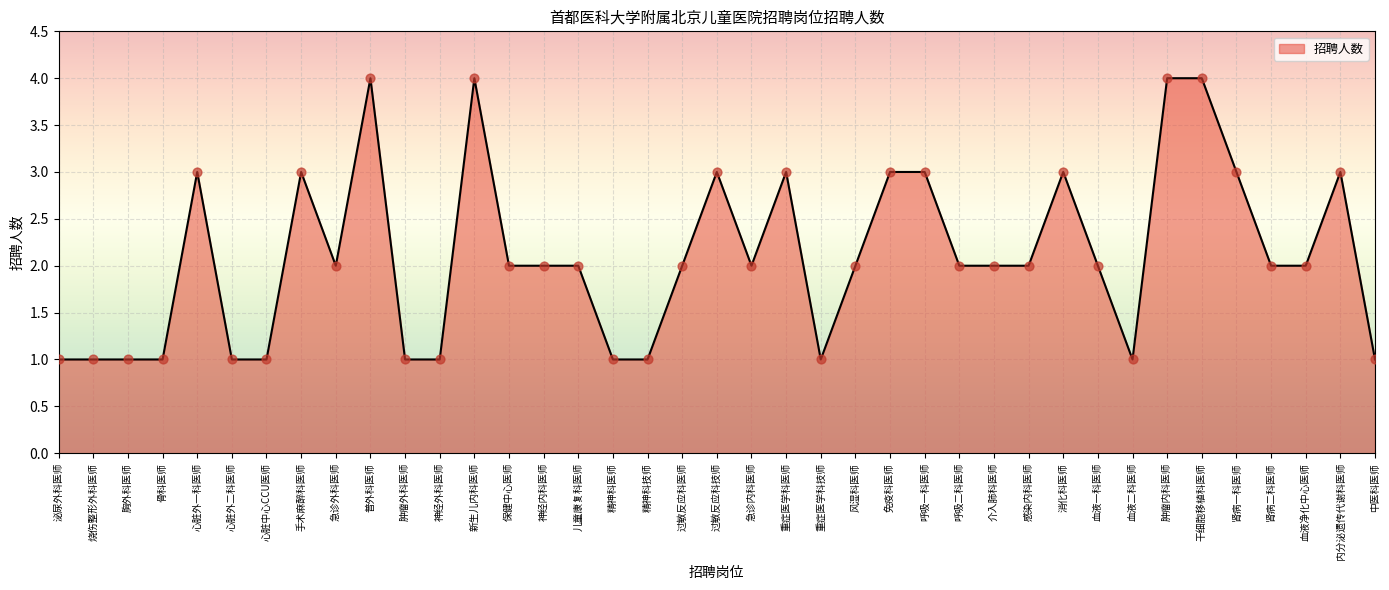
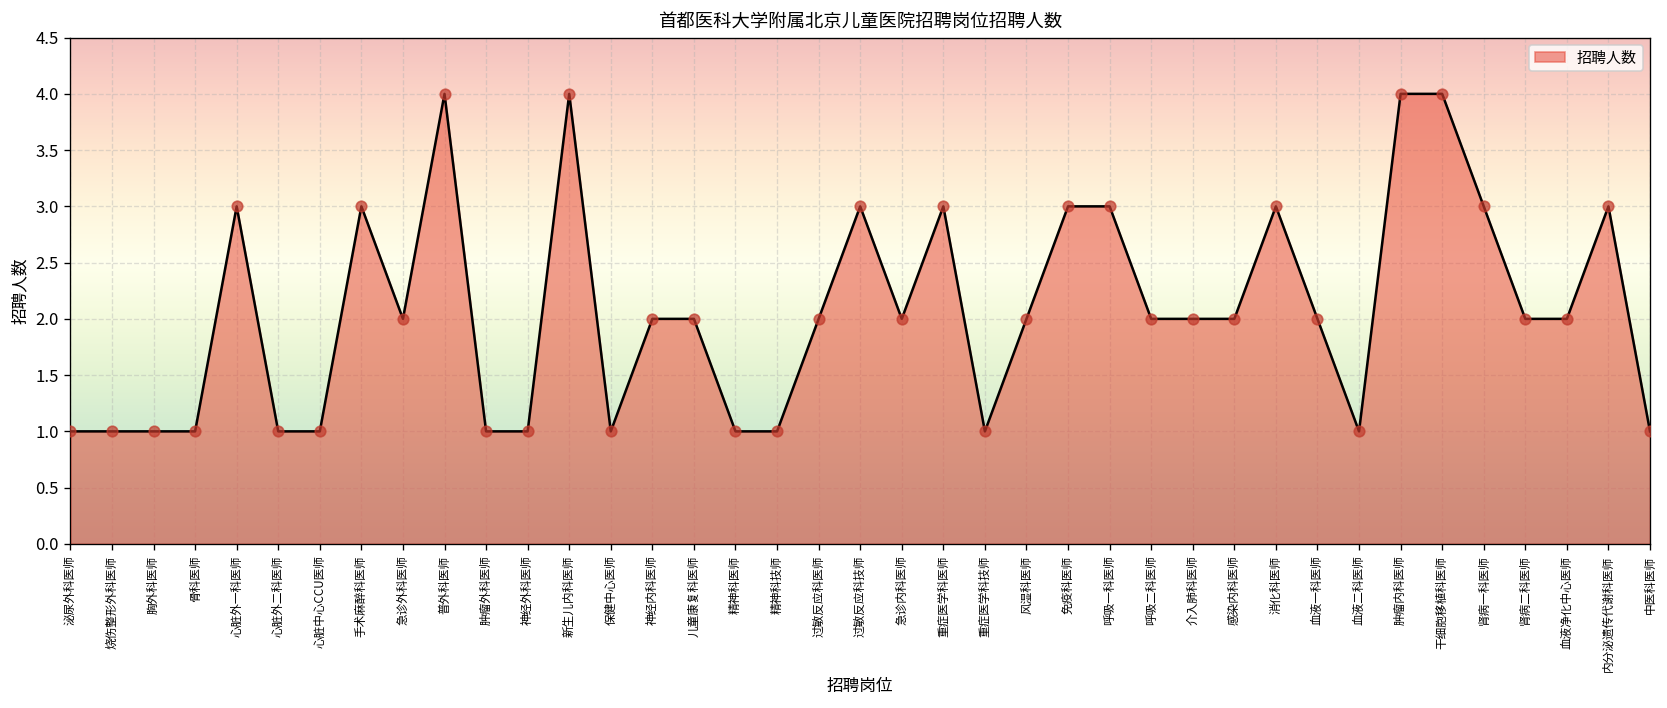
  {
    "泌尿外科医师": 1,
    "烧伤整形外科医师": 1,
    "胸外科医师": 1,
    "骨科医师": 1,
    "心脏外一科医师": 3,
    "心脏外二科医师": 1,
    "心脏中心CCU医师": 1,
    "手术麻醉科医师": 3,
    "急诊外科医师": 2,
    "普外科医师": 4,
    "肿瘤外科医师": 1,
    "神经外科医师": 1,
    "新生儿内科医师": 4,
-   "保健中心医师": 2,
+   "保健中心医师": 1,
    "神经内科医师": 2,
    "儿童康复科医师": 2,
    "精神科医师": 1,
    "精神科技师": 1,
    "过敏反应科医师": 2,
    "过敏反应科技师": 3,
    "急诊内科医师": 2,
    "重症医学科医师": 3,
    "重症医学科技师": 1,
    "风湿科医师": 2,
    "免疫科医师": 3,
    "呼吸一科医师": 3,
    "呼吸二科医师": 2,
    "介入肺科医师": 2,
    "感染内科医师": 2,
    "消化科医师": 3,
    "血液一科医师": 2,
    "血液二科医师": 1,
    "肿瘤内科医师": 4,
    "干细胞移植科医师": 4,
    "肾病一科医师": 3,
    "肾病二科医师": 2,
    "血液净化中心医师": 2,
    "内分泌遗传代谢科医师": 3,
    "中医科医师": 1
  }
